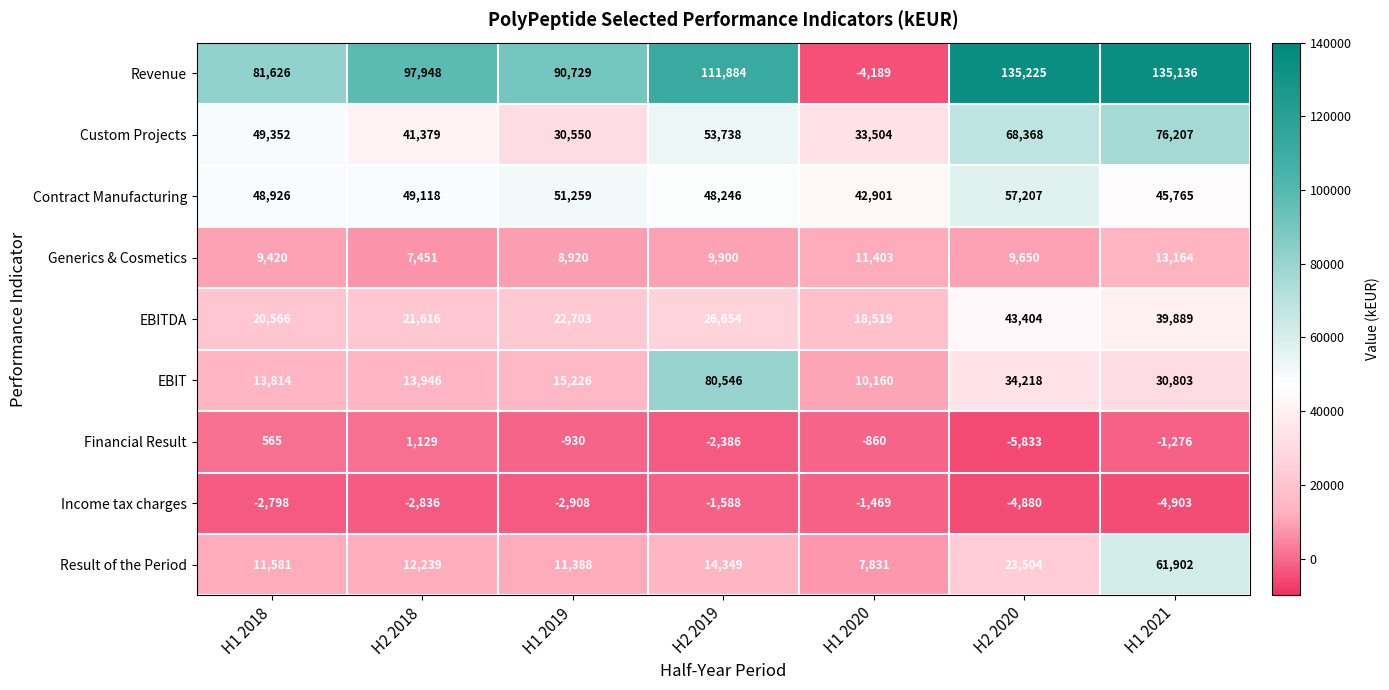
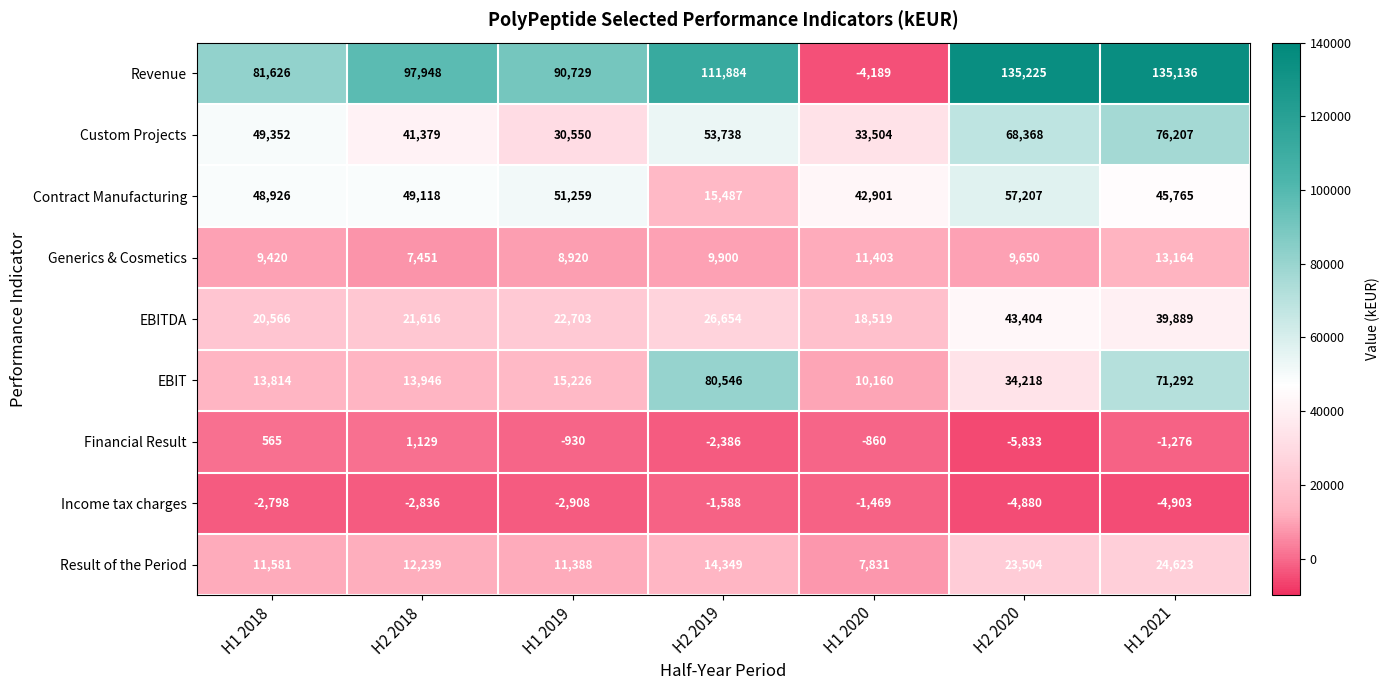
  {
    "Revenue": {
      "H1 2018": "81,626",
      "H2 2018": "97,948",
      "H1 2019": "90,729",
      "H2 2019": "111,884",
      "H1 2020": "-4,189",
      "H2 2020": "135,225",
      "H1 2021": "135,136"
    },
    "Custom Projects": {
      "H1 2018": "49,352",
      "H2 2018": "41,379",
      "H1 2019": "30,550",
      "H2 2019": "53,738",
      "H1 2020": "33,504",
      "H2 2020": "68,368",
      "H1 2021": "76,207"
    },
    "Contract Manufacturing": {
      "H1 2018": "48,926",
      "H2 2018": "49,118",
      "H1 2019": "51,259",
-     "H2 2019": "48,246",
+     "H2 2019": "15,487",
      "H1 2020": "42,901",
      "H2 2020": "57,207",
      "H1 2021": "45,765"
    },
    "Generics & Cosmetics": {
      "H1 2018": "9,420",
      "H2 2018": "7,451",
      "H1 2019": "8,920",
      "H2 2019": "9,900",
      "H1 2020": "11,403",
      "H2 2020": "9,650",
      "H1 2021": "13,164"
    },
    "EBITDA": {
      "H1 2018": "20,566",
      "H2 2018": "21,616",
      "H1 2019": "22,703",
      "H1 2020": "18,519",
      "H2 2020": "43,404",
      "H1 2021": "39,889"
    },
    "EBIT": {
      "H1 2018": "13,814",
      "H2 2018": "13,946",
      "H1 2019": "15,226",
      "H2 2019": "80,546",
      "H1 2020": "10,160",
      "H2 2020": "34,218",
-     "H1 2021": "30,803"
+     "H1 2021": "71,292"
    },
    "Financial Result": {
      "H1 2018": "565",
      "H2 2018": "1,129",
      "H1 2019": "-930",
      "H2 2019": "-2,386",
      "H1 2020": "-860",
      "H2 2020": "-5,833",
      "H1 2021": "-1,276"
    },
    "Income tax charges": {
      "H1 2018": "-2,798",
      "H2 2018": "-2,836",
      "H1 2019": "-2,908",
      "H2 2019": "-1,588",
      "H1 2020": "-1,469",
      "H2 2020": "-4,880",
      "H1 2021": "-4,903"
    },
    "Result of the Period": {
      "H1 2018": "11,581",
      "H2 2018": "12,239",
      "H1 2019": "11,388",
      "H2 2019": "14,349",
      "H1 2020": "7,831",
      "H2 2020": "23,504",
-     "H1 2021": "61,902"
+     "H1 2021": "24,623"
    }
  }
